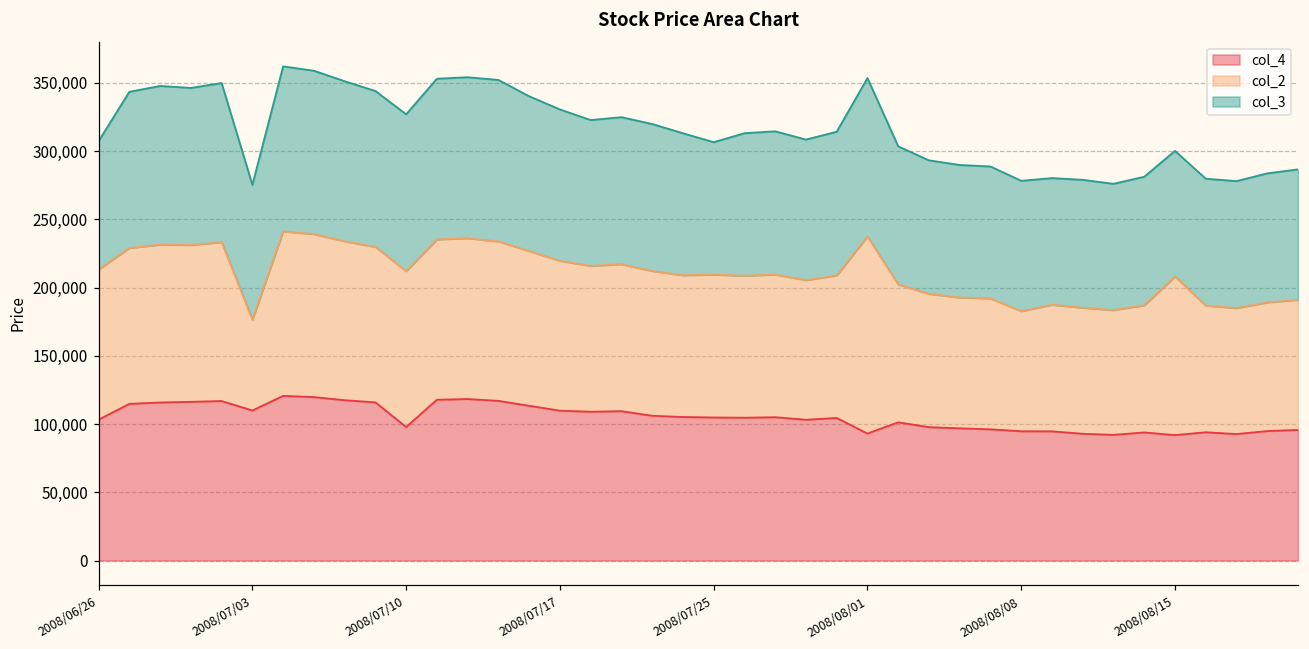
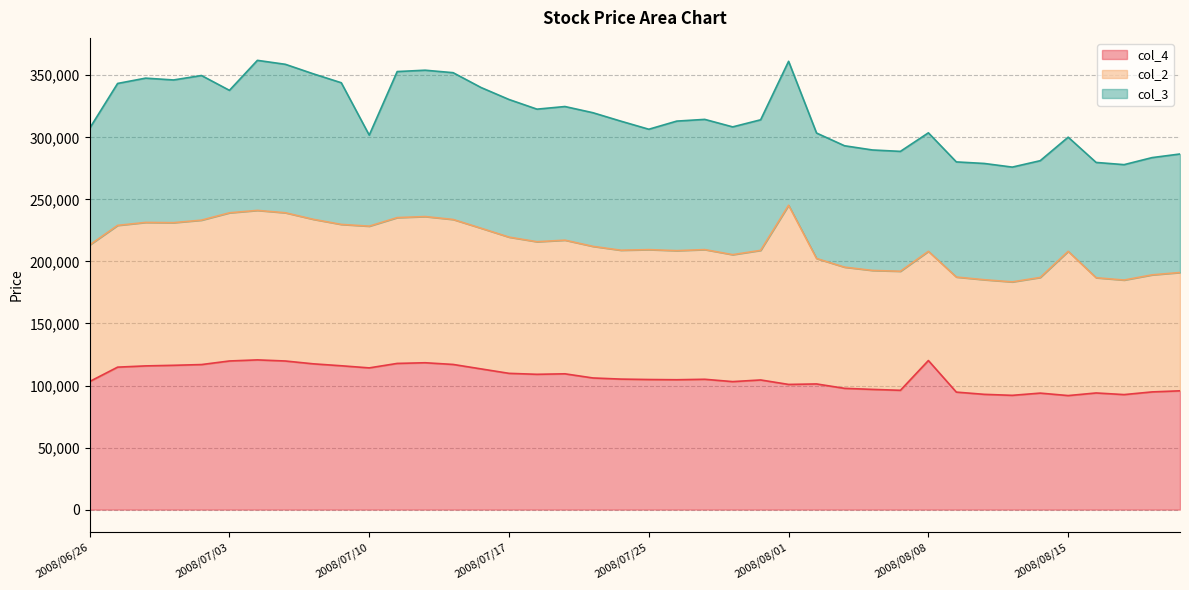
  {
    "col_4": {
      "2008/06/26": "103,000",
-     "2008/07/03": "110,000",
-     "2008/07/10": "98,000",
+     "2008/07/03": "120,000",
+     "2008/07/10": "114,000",
      "2008/07/17": "110,000",
      "2008/07/25": "105,000",
-     "2008/08/01": "93,000",
-     "2008/08/08": "95,000",
+     "2008/08/01": "101,000",
+     "2008/08/08": "120,000",
      "2008/08/15": "92,000"
    },
    "col_2": {
      "2008/06/26": "110,000",
-     "2008/07/03": "67,000",
+     "2008/07/03": "119,000",
      "2008/07/10": "114,000",
      "2008/07/17": "110,000",
      "2008/07/25": "105,000",
      "2008/08/01": "144,000",
      "2008/08/08": "88,000",
      "2008/08/15": "116,000"
    },
    "col_3": {
      "2008/06/26": "94,000",
      "2008/07/03": "99,000",
-     "2008/07/10": "115,000",
+     "2008/07/10": "73,000",
      "2008/07/17": "111,000",
      "2008/07/25": "97,000",
      "2008/08/01": "116,000",
      "2008/08/08": "96,000",
      "2008/08/15": "92,000"
    }
  }
